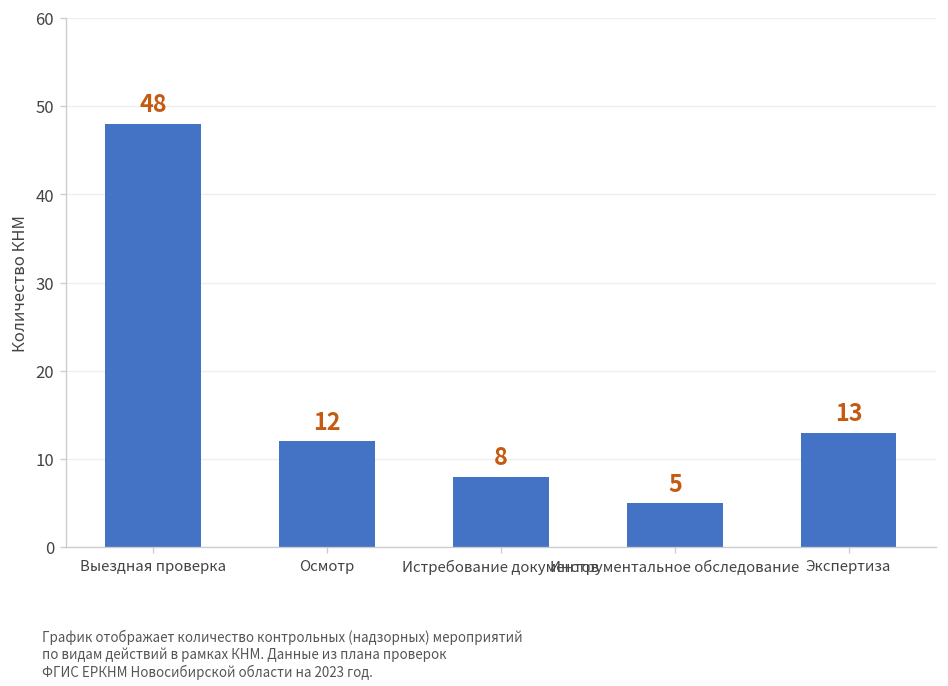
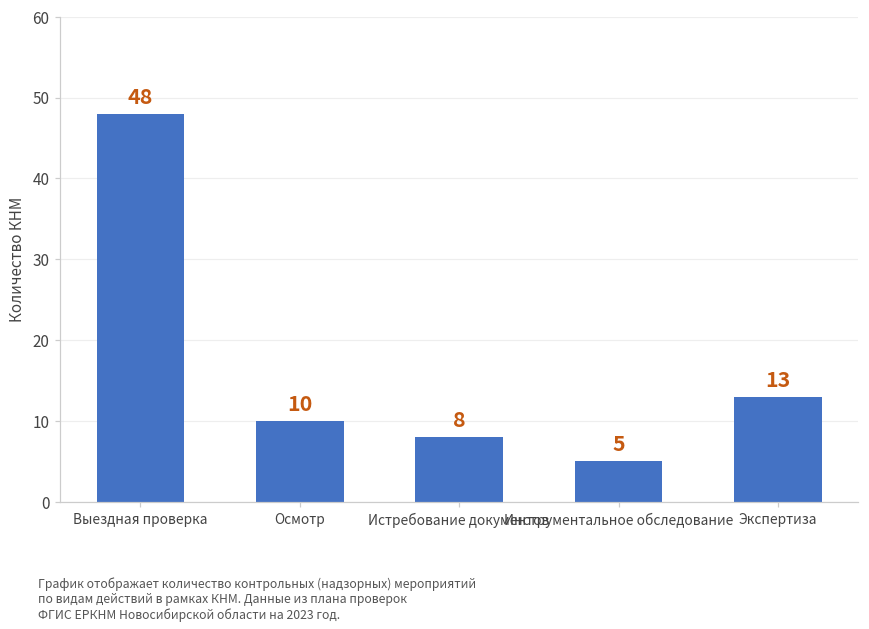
  {
    "Выездная проверка": 48,
-   "Осмотр": 12,
+   "Осмотр": 10,
    "Экспертиза": 13
  }
